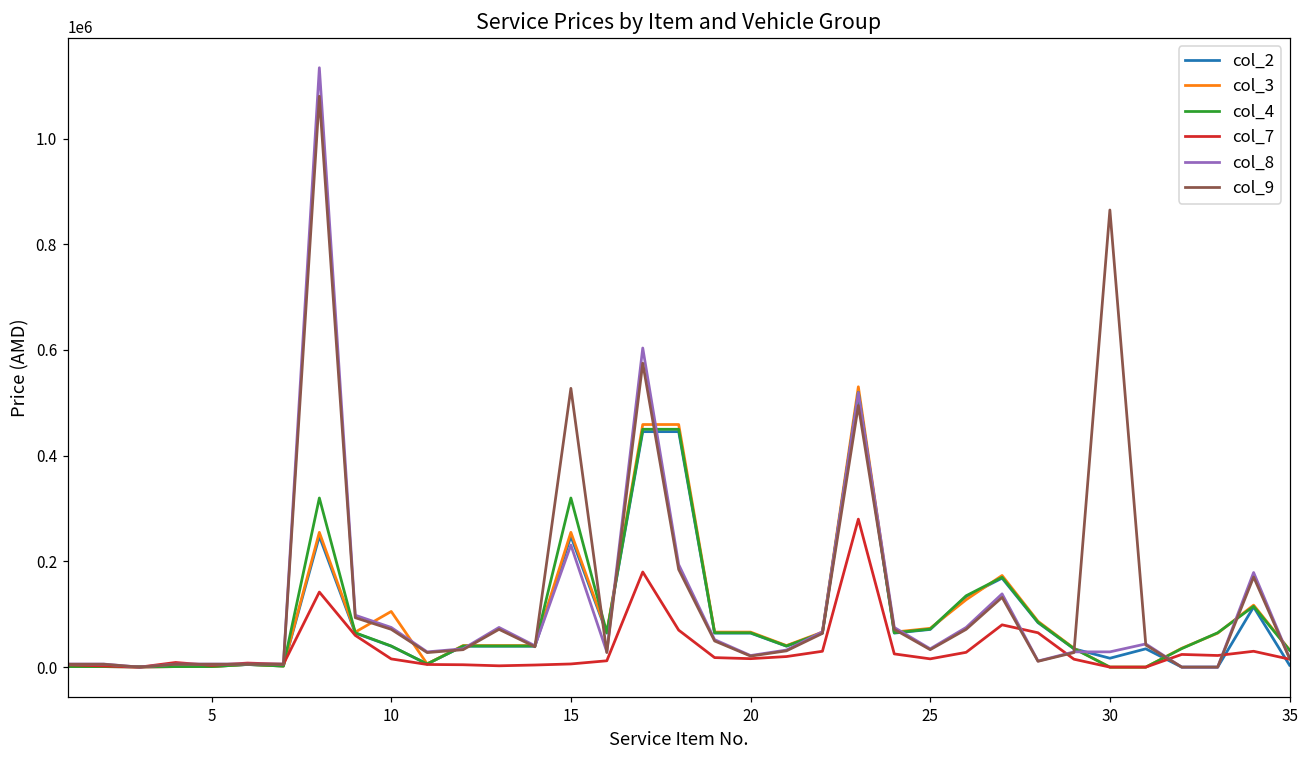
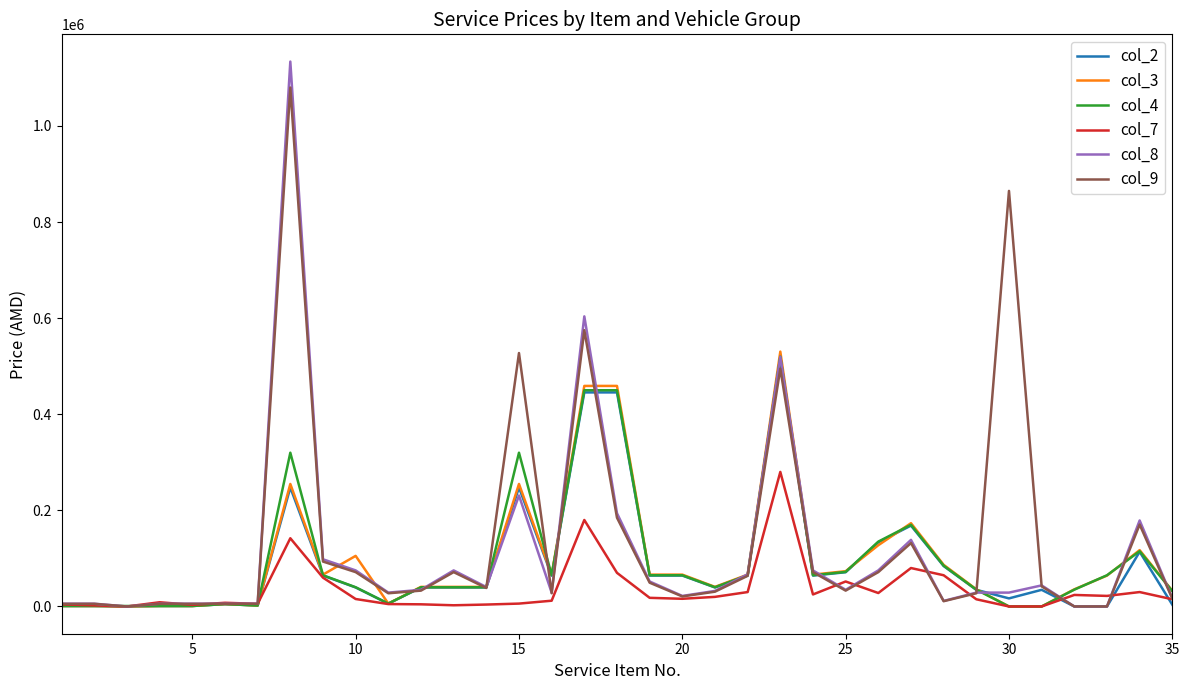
  {
    "col_2": {
      "15": 250000,
      "30": 20000,
      "35": 0
    },
    "col_3": {
      "10": 110000,
      "15": 260000
    },
    "col_4": {
      "15": 320000
    },
    "col_7": {
      "10": 20000,
      "15": 10000,
-     "25": 20000
+     "25": 50000
    },
    "col_8": {
      "15": 230000,
      "30": 30000
    },
    "col_9": {
      "15": 530000,
      "30": 860000
    }
  }
